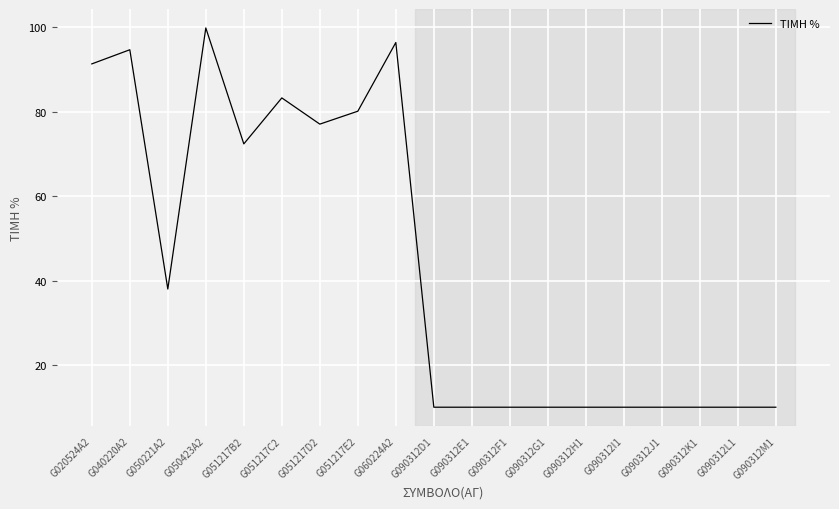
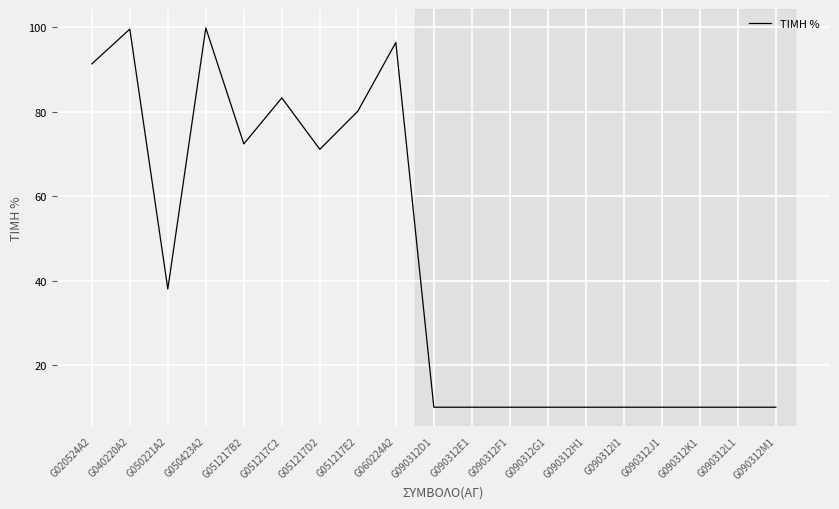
  {
    "G020524A2": 91,
-   "G040220A2": 95,
+   "G040220A2": 100,
    "G050221A2": 38,
    "G050423A2": 100,
    "G051217B2": 72,
    "G051217C2": 83,
-   "G051217D2": 77,
+   "G051217D2": 71,
    "G051217E2": 80,
    "G060224A2": 96,
    "G090312D1": 10,
    "G090312E1": 10,
    "G090312F1": 10,
    "G090312G1": 10,
    "G090312H1": 10,
    "G090312I1": 10,
    "G090312J1": 10,
    "G090312K1": 10,
    "G090312L1": 10,
    "G090312M1": 10
  }
